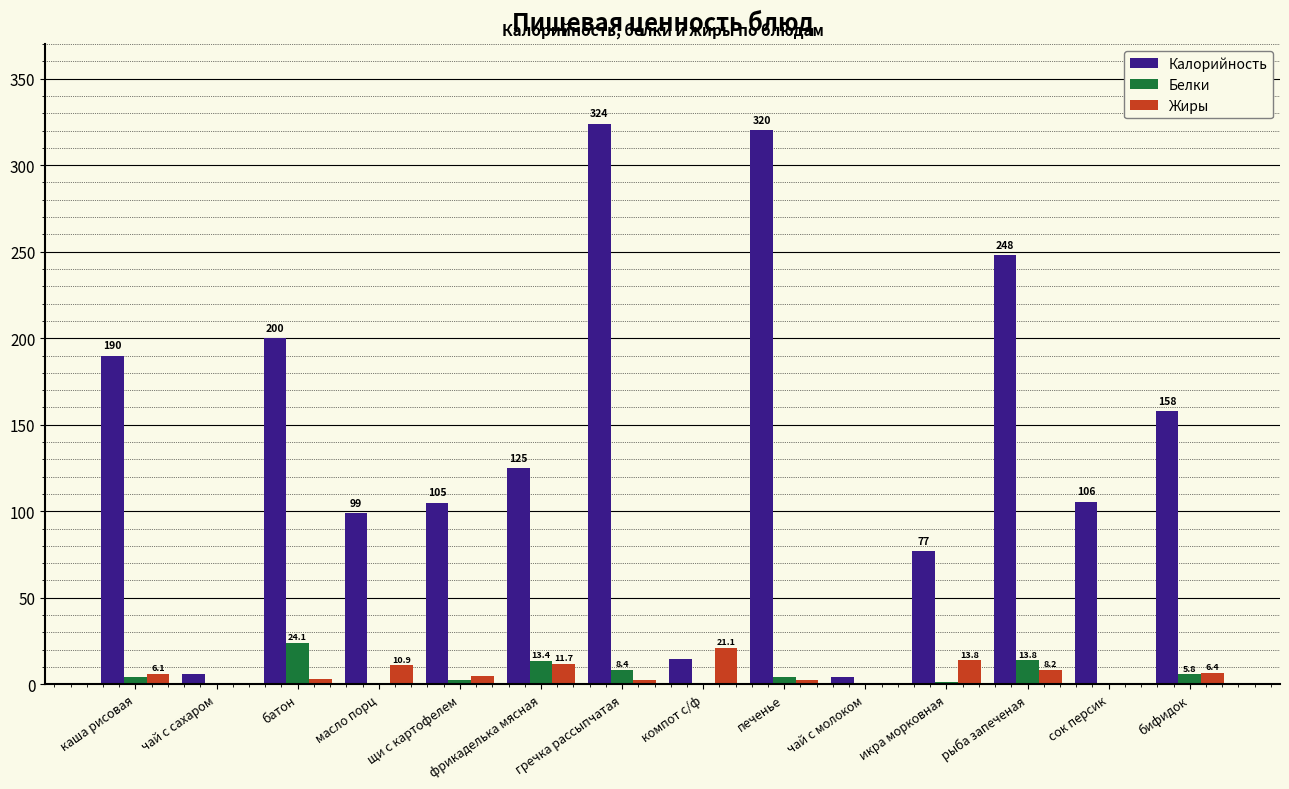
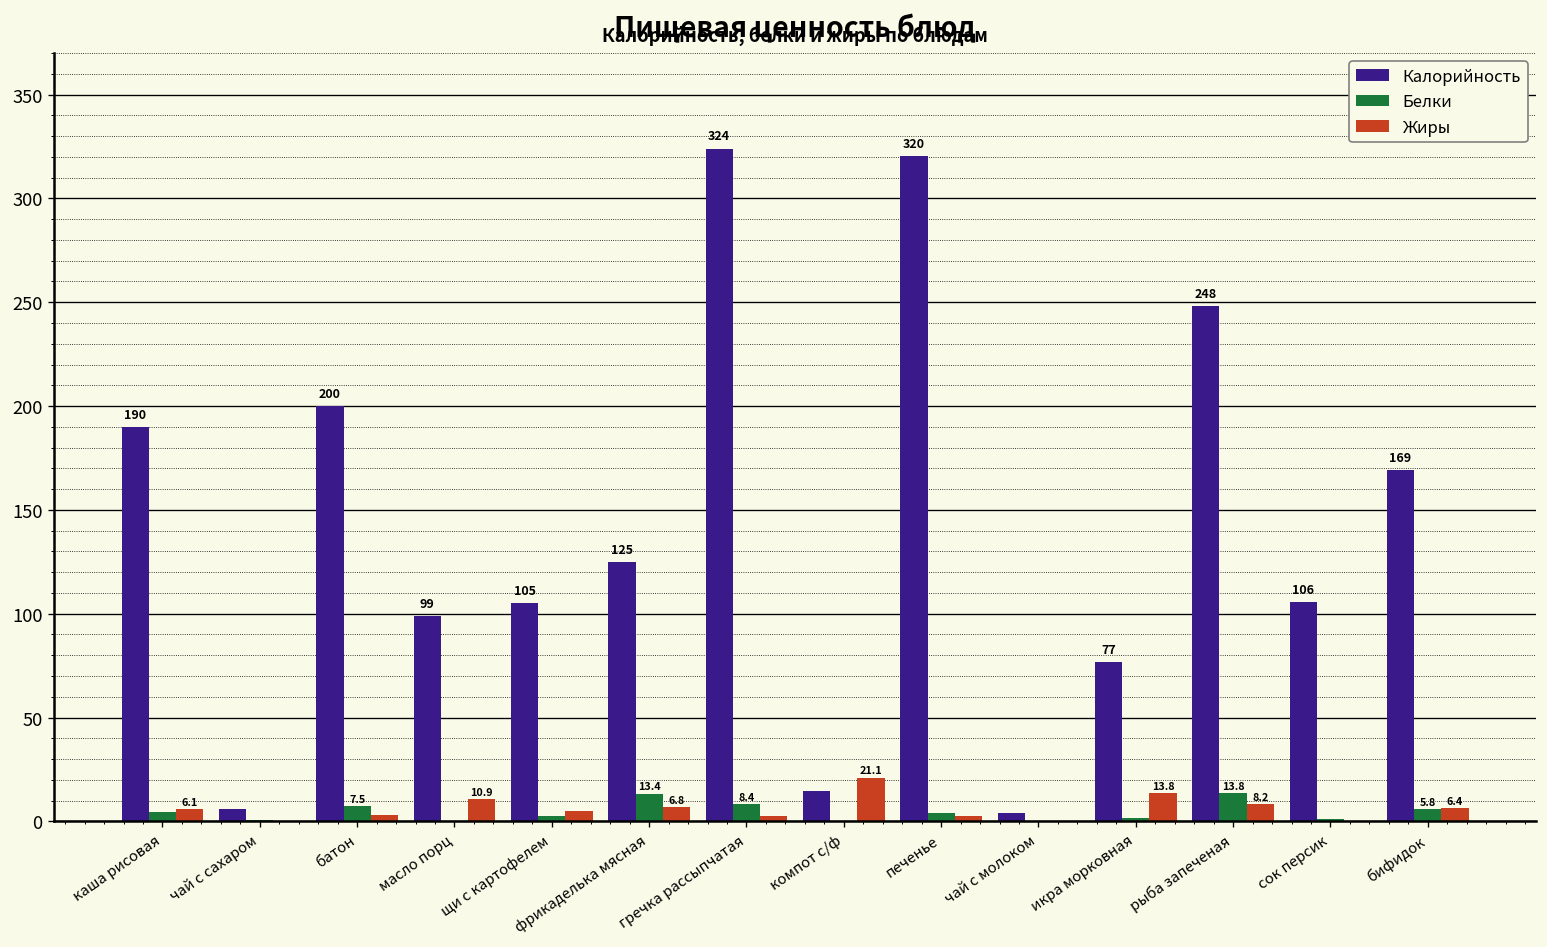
  {
    "Калорийность": {
      "каша рисовая": 190,
      "батон": 200,
      "масло порц": 99,
      "щи с картофелем": 105,
      "фрикаделька мясная": 125,
      "гречка рассыпчатая": 324,
      "печенье": 320,
      "икра морковная": 77,
      "рыба запеченая": 248,
      "сок персик": 106,
-     "бифидок": 158
+     "бифидок": 169
    },
    "Белки": {
-     "батон": 24.1,
+     "батон": 7.5,
      "фрикаделька мясная": 13.4,
      "гречка рассыпчатая": 8.4,
      "рыба запеченая": 13.8,
      "бифидок": 5.8
    },
    "Жиры": {
      "каша рисовая": 6.1,
      "масло порц": 10.9,
-     "фрикаделька мясная": 11.7,
+     "фрикаделька мясная": 6.8,
      "компот с/ф": 21.1,
      "икра морковная": 13.8,
      "рыба запеченая": 8.2,
      "бифидок": 6.4
    }
  }
